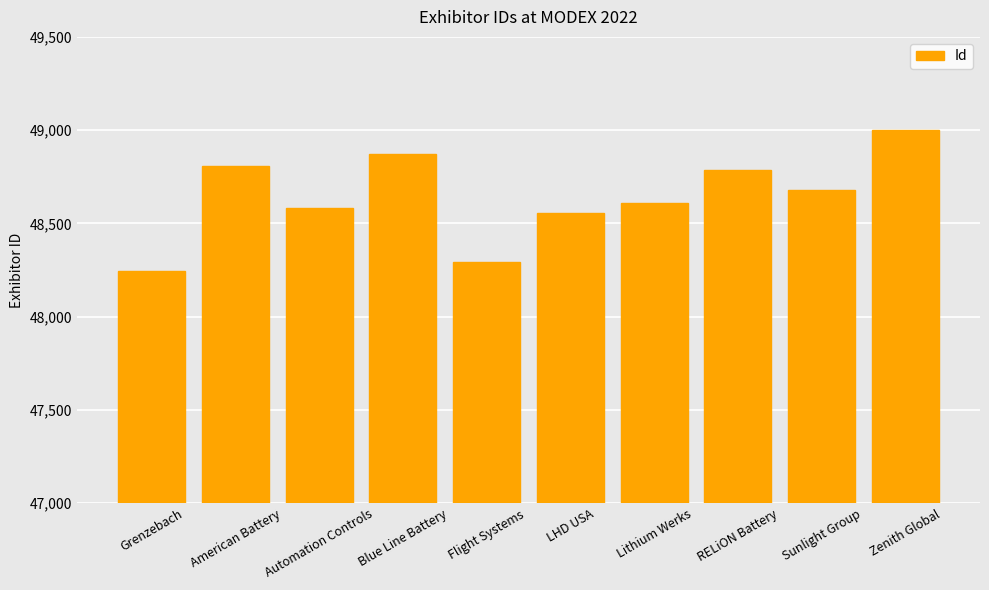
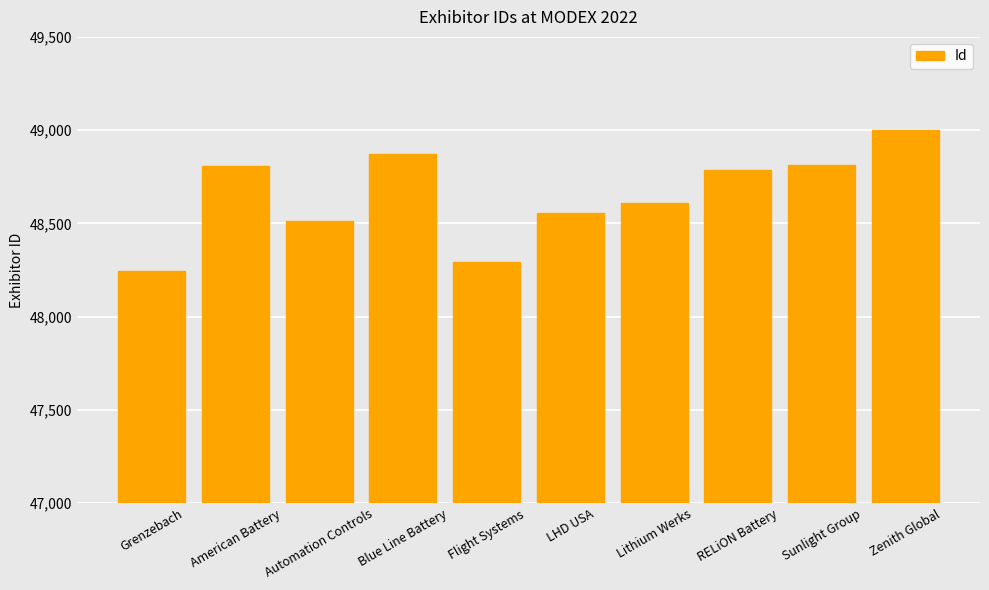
  {
    "Grenzebach": "48,240",
    "American Battery": "48,810",
-   "Automation Controls": "48,580",
+   "Automation Controls": "48,510",
    "Blue Line Battery": "48,870",
    "Flight Systems": "48,290",
    "LHD USA": "48,560",
    "Lithium Werks": "48,610",
    "RELiON Battery": "48,790",
-   "Sunlight Group": "48,680",
+   "Sunlight Group": "48,810",
    "Zenith Global": "49,000"
  }
